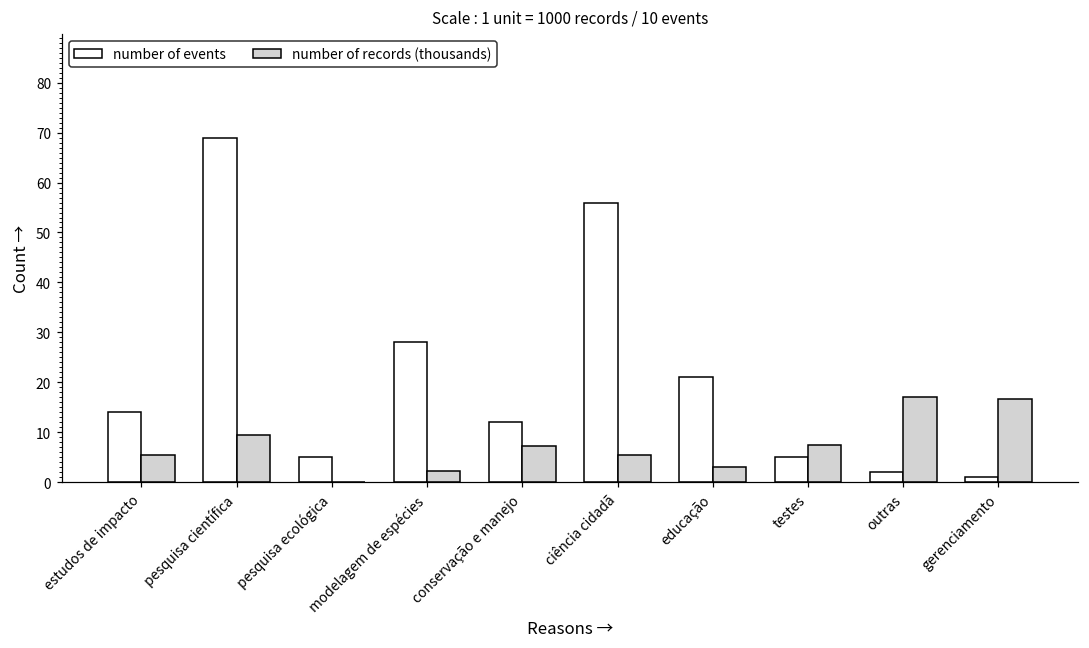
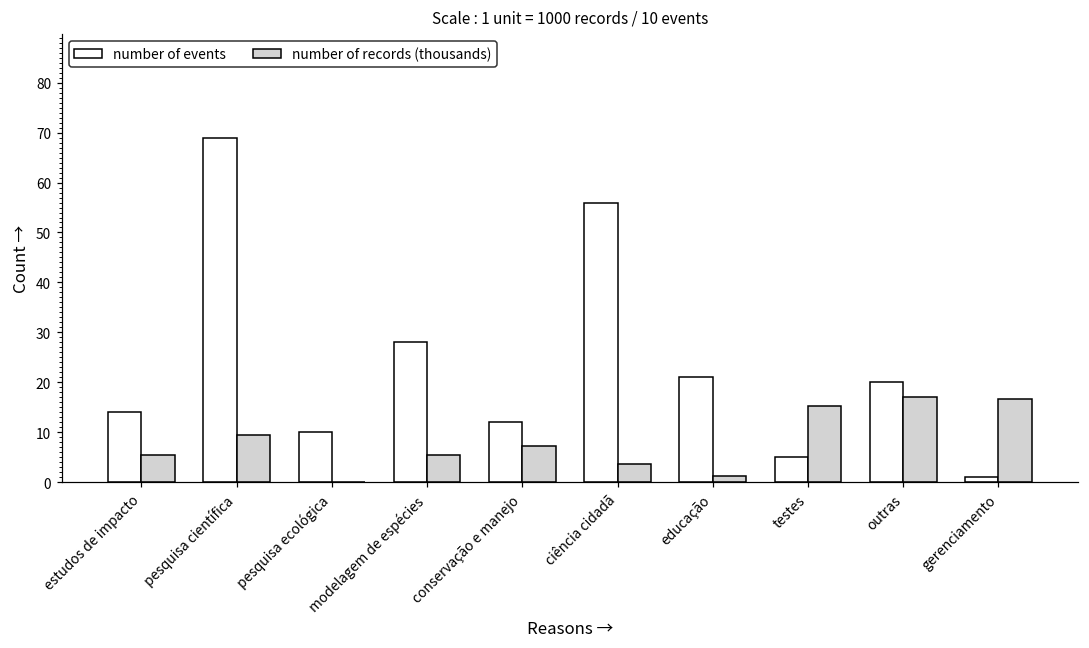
  {
    "number of events": {
      "estudos de impacto": 14,
      "pesquisa científica": 69,
-     "pesquisa ecológica": 5,
+     "pesquisa ecológica": 10,
      "modelagem de espécies": 28,
      "conservação e manejo": 12,
      "ciência cidadã": 56,
      "educação": 21,
      "testes": 5,
-     "outras": 2,
+     "outras": 20,
      "gerenciamento": 1
    },
    "number of records (thousands)": {
      "estudos de impacto": 5,
      "pesquisa científica": 9,
-     "modelagem de espécies": 2,
+     "modelagem de espécies": 5,
      "conservação e manejo": 7,
-     "ciência cidadã": 5,
-     "educação": 3,
-     "testes": 7,
+     "ciência cidadã": 4,
+     "educação": 1,
+     "testes": 15,
      "outras": 17,
      "gerenciamento": 17
    }
  }
